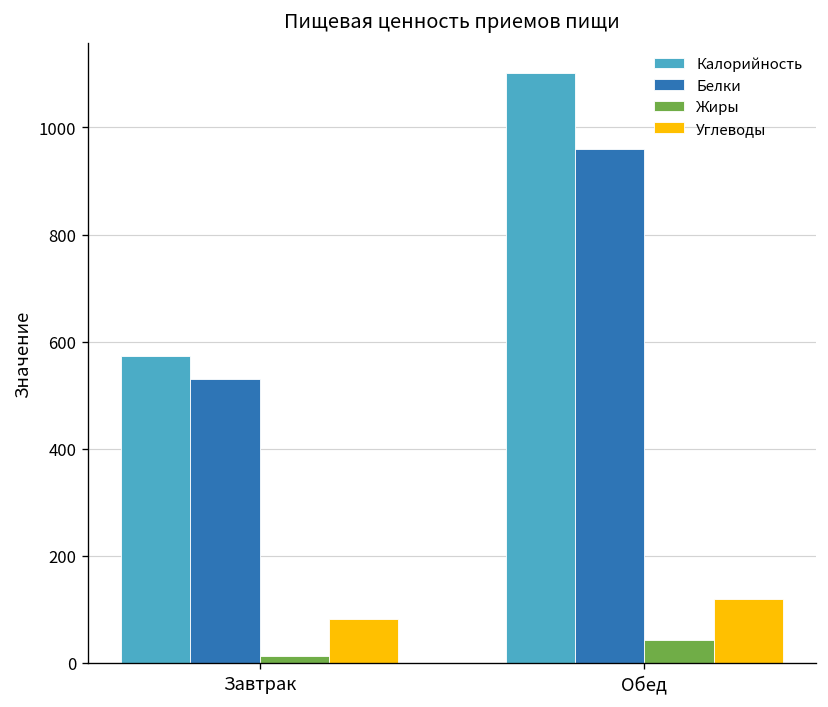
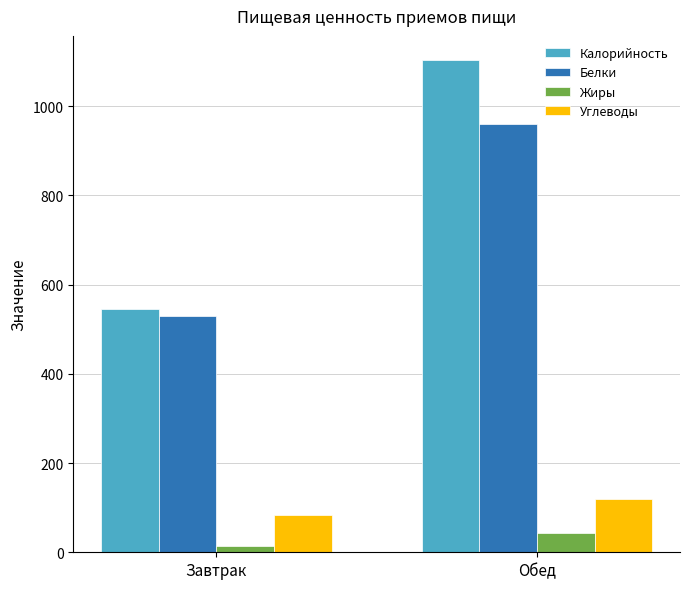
  {
    "Калорийность": {
-     "Завтрак": 570,
+     "Завтрак": 540,
      "Обед": 1100
    },
    "Белки": {
      "Завтрак": 530,
      "Обед": 960
    },
    "Жиры": {
      "Завтрак": 10,
      "Обед": 40
    },
    "Углеводы": {
      "Завтрак": 80,
      "Обед": 120
    }
  }
